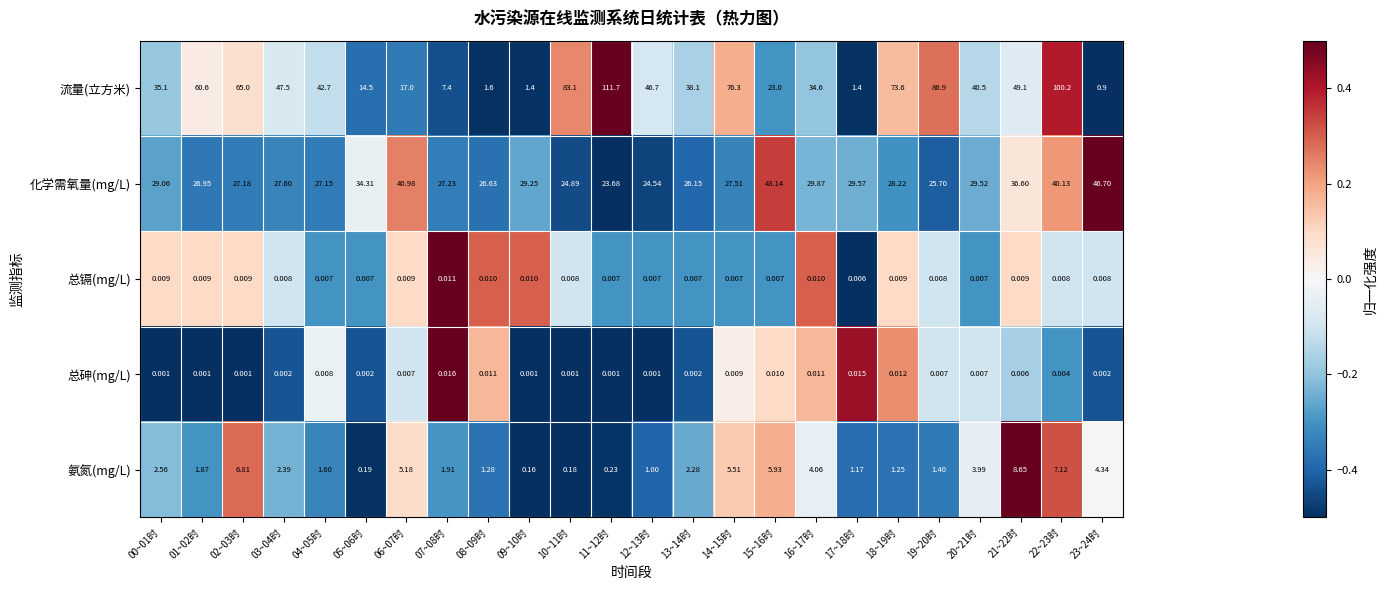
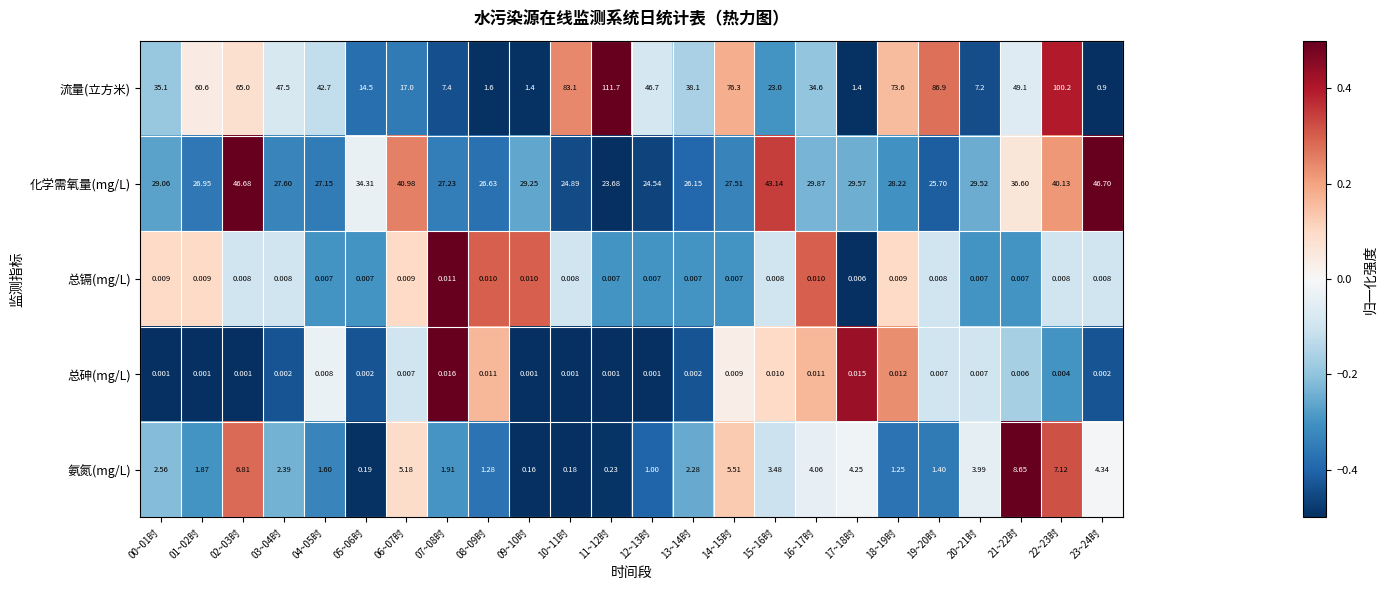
  {
    "流量(立方米)": {
      "00~01时": 35.1,
      "01~02时": 60.6,
      "02~03时": 65.0,
      "03~04时": 47.5,
      "04~05时": 42.7,
      "05~06时": 14.5,
      "06~07时": 17.0,
      "07~08时": 7.4,
      "08~09时": 1.6,
      "09~10时": 1.4,
      "10~11时": 83.1,
      "11~12时": 111.7,
      "12~13时": 46.7,
      "13~14时": 38.1,
      "14~15时": 76.3,
      "15~16时": 23.0,
      "16~17时": 34.6,
      "17~18时": 1.4,
      "18~19时": 73.6,
      "19~20时": 86.9,
-     "20~21时": 40.5,
+     "20~21时": 7.2,
      "21~22时": 49.1,
      "22~23时": 100.2,
      "23~24时": 0.9
    },
    "化学需氧量(mg/L)": {
      "00~01时": 29.06,
      "01~02时": 26.95,
-     "02~03时": 27.18,
+     "02~03时": 46.68,
      "03~04时": 27.60,
      "04~05时": 27.15,
      "05~06时": 34.31,
      "06~07时": 40.98,
      "07~08时": 27.23,
      "08~09时": 26.63,
      "09~10时": 29.25,
      "10~11时": 24.89,
      "11~12时": 23.68,
      "12~13时": 24.54,
      "13~14时": 26.15,
      "14~15时": 27.51,
      "15~16时": 43.14,
      "16~17时": 29.87,
      "17~18时": 29.57,
      "18~19时": 28.22,
      "19~20时": 25.70,
      "20~21时": 29.52,
      "21~22时": 36.60,
      "22~23时": 40.13,
      "23~24时": 46.70
    },
    "总镉(mg/L)": {
      "00~01时": 0.009,
      "01~02时": 0.009,
-     "02~03时": 0.009,
+     "02~03时": 0.008,
      "03~04时": 0.008,
      "04~05时": 0.007,
      "05~06时": 0.007,
      "06~07时": 0.009,
      "07~08时": 0.011,
      "08~09时": 0.010,
      "09~10时": 0.010,
      "10~11时": 0.008,
      "11~12时": 0.007,
      "12~13时": 0.007,
      "13~14时": 0.007,
      "14~15时": 0.007,
-     "15~16时": 0.007,
+     "15~16时": 0.008,
      "16~17时": 0.010,
      "17~18时": 0.006,
      "18~19时": 0.009,
      "19~20时": 0.008,
      "20~21时": 0.007,
-     "21~22时": 0.009,
+     "21~22时": 0.007,
      "22~23时": 0.008,
      "23~24时": 0.008
    },
    "总砷(mg/L)": {
      "00~01时": 0.001,
      "01~02时": 0.001,
      "02~03时": 0.001,
      "03~04时": 0.002,
      "04~05时": 0.008,
      "05~06时": 0.002,
      "06~07时": 0.007,
      "07~08时": 0.016,
      "08~09时": 0.011,
      "09~10时": 0.001,
      "10~11时": 0.001,
      "11~12时": 0.001,
      "12~13时": 0.001,
      "13~14时": 0.002,
      "14~15时": 0.009,
      "15~16时": 0.010,
      "16~17时": 0.011,
      "17~18时": 0.015,
      "18~19时": 0.012,
      "19~20时": 0.007,
      "20~21时": 0.007,
      "21~22时": 0.006,
      "22~23时": 0.004,
      "23~24时": 0.002
    },
    "氨氮(mg/L)": {
      "00~01时": 2.56,
      "01~02时": 1.87,
      "02~03时": 6.81,
      "03~04时": 2.39,
      "04~05时": 1.60,
      "05~06时": 0.19,
      "06~07时": 5.18,
      "07~08时": 1.91,
      "08~09时": 1.28,
      "09~10时": 0.16,
      "10~11时": 0.18,
      "11~12时": 0.23,
      "12~13时": 1.00,
      "13~14时": 2.28,
      "14~15时": 5.51,
-     "15~16时": 5.93,
+     "15~16时": 3.48,
      "16~17时": 4.06,
-     "17~18时": 1.17,
+     "17~18时": 4.25,
      "18~19时": 1.25,
      "19~20时": 1.40,
      "20~21时": 3.99,
      "21~22时": 8.65,
      "22~23时": 7.12,
      "23~24时": 4.34
    }
  }
